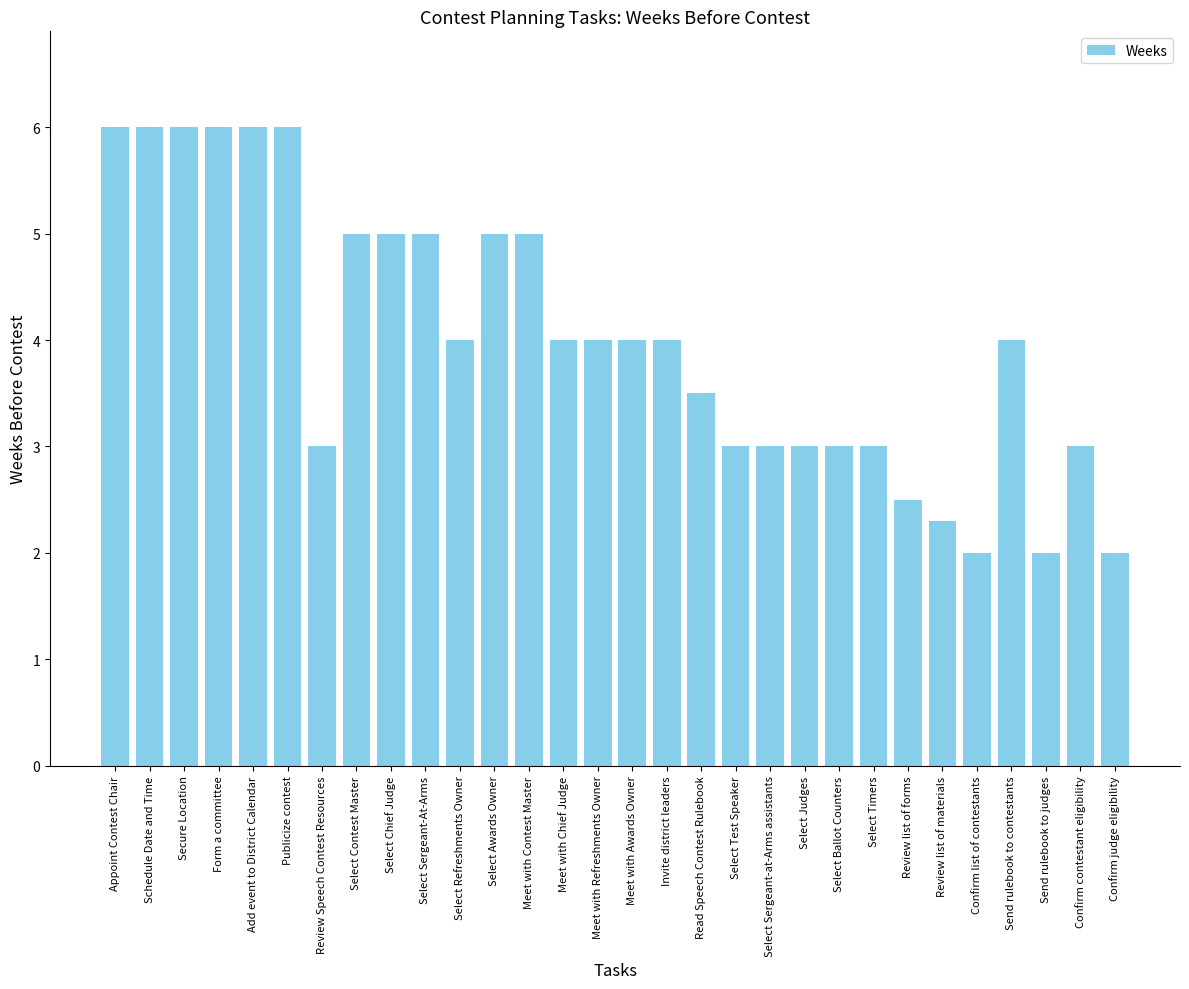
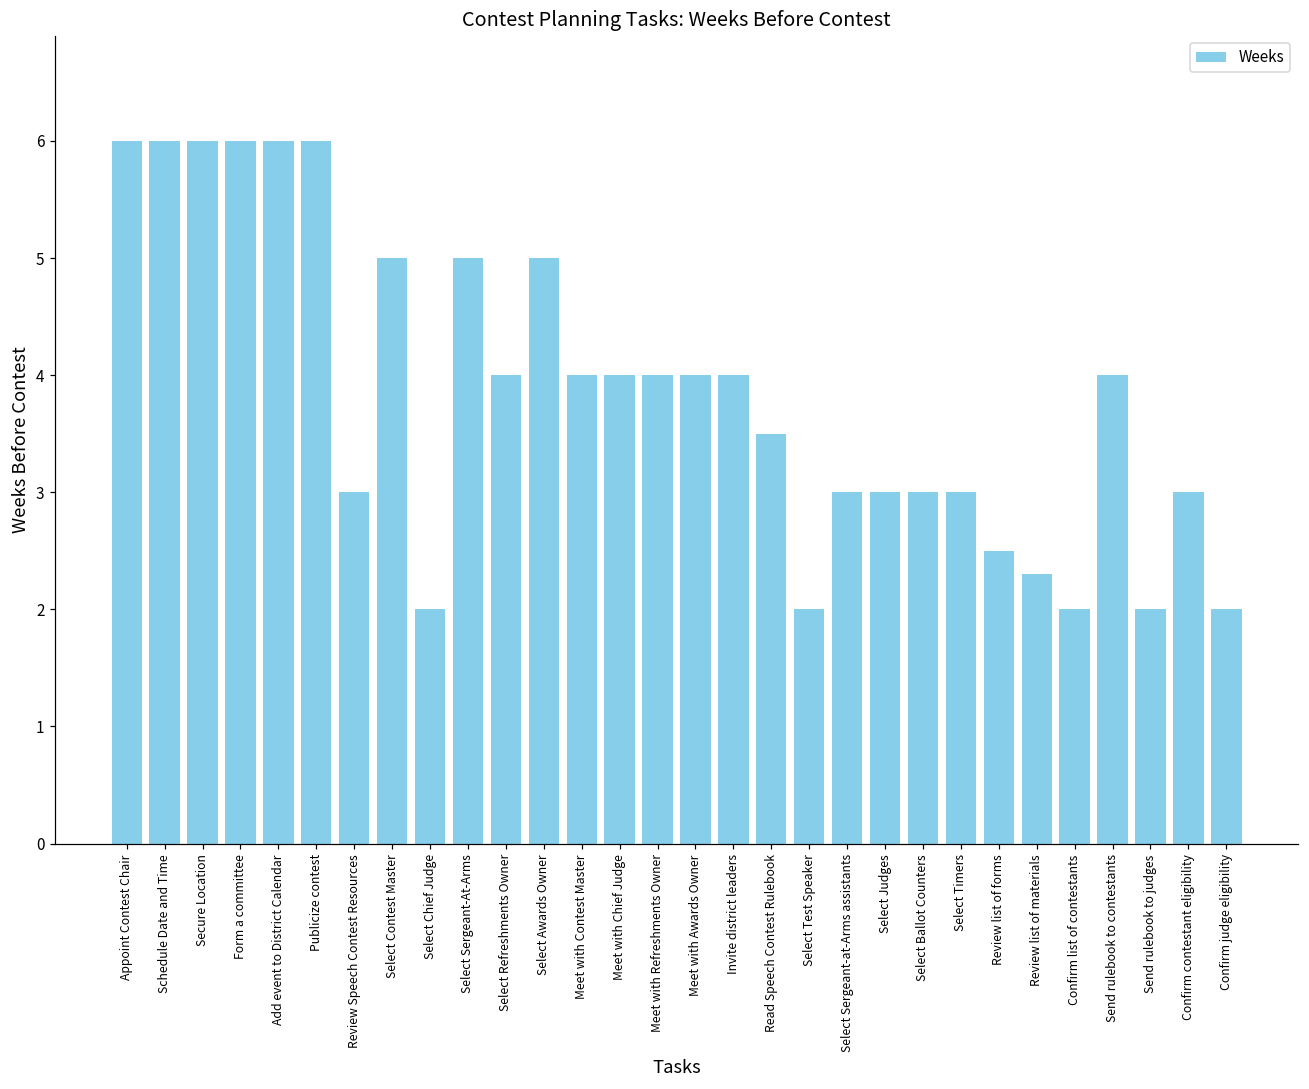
  {
    "Appoint Contest Chair": 6,
    "Schedule Date and Time": 6,
    "Secure Location": 6,
    "Form a committee": 6,
    "Add event to District Calendar": 6,
    "Publicize contest": 6,
    "Review Speech Contest Resources": 3,
    "Select Contest Master": 5,
-   "Select Chief Judge": 5,
+   "Select Chief Judge": 2,
    "Select Sergeant-At-Arms": 5,
    "Select Refreshments Owner": 4,
    "Select Awards Owner": 5,
-   "Meet with Contest Master": 5,
+   "Meet with Contest Master": 4,
    "Meet with Chief Judge": 4,
    "Meet with Refreshments Owner": 4,
    "Meet with Awards Owner": 4,
    "Invite district leaders": 4,
    "Read Speech Contest Rulebook": 3.50,
-   "Select Test Speaker": 3,
+   "Select Test Speaker": 2,
    "Select Sergeant-at-Arms assistants": 3,
    "Select Judges": 3,
    "Select Ballot Counters": 3,
    "Select Timers": 3,
    "Review list of forms": 2.50,
    "Review list of materials": 2.30,
    "Confirm list of contestants": 2,
    "Send rulebook to contestants": 4,
    "Send rulebook to judges": 2,
    "Confirm contestant eligibility": 3,
    "Confirm judge eligibility": 2
  }
